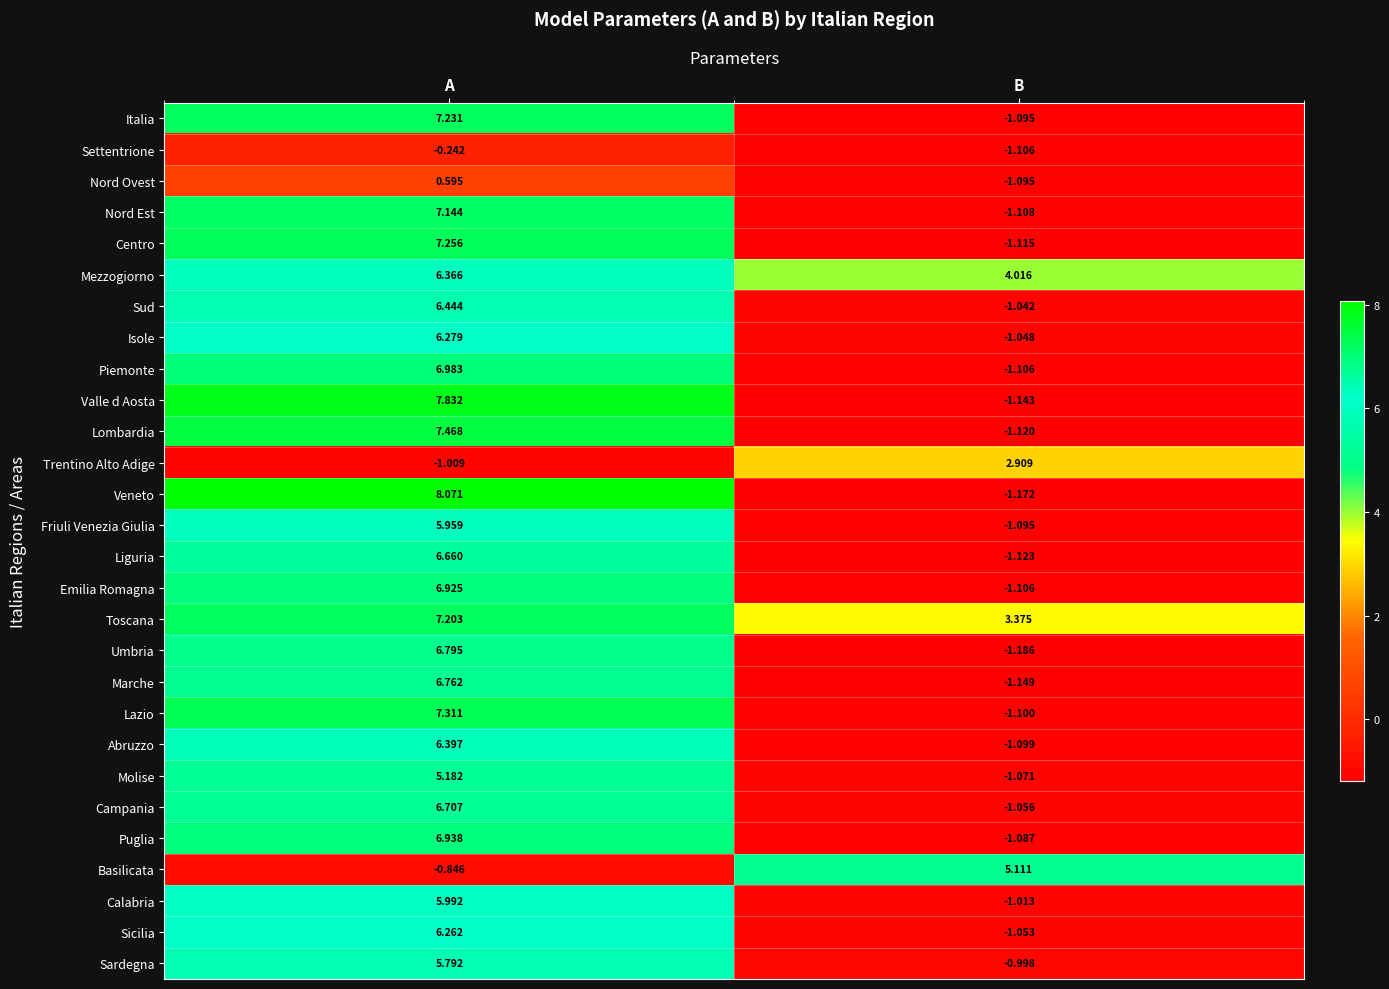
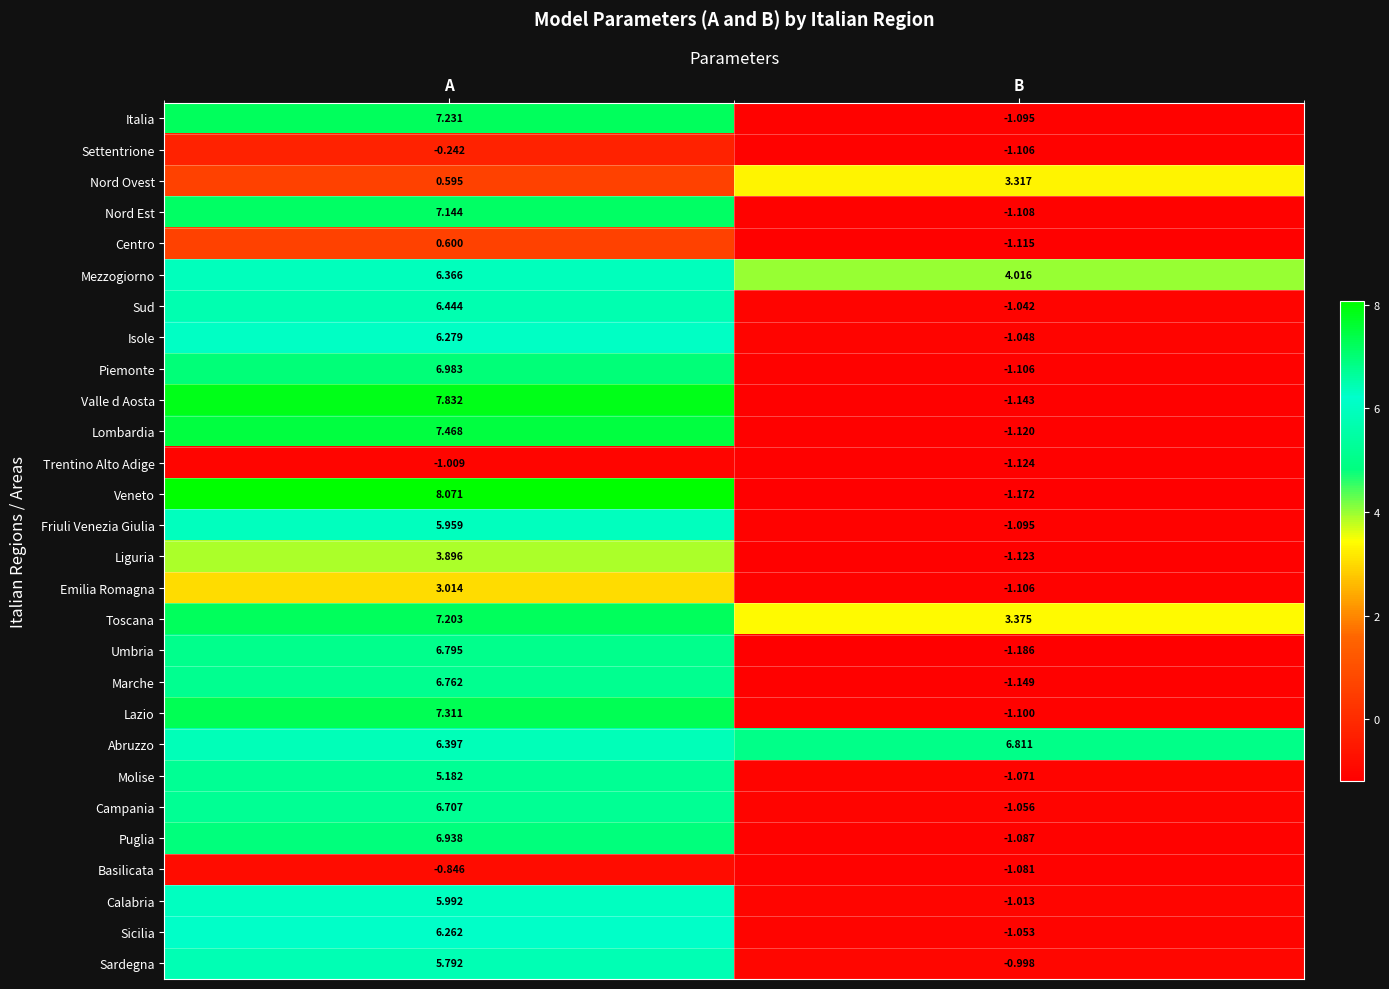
  {
    "Italia": {
      "A": 7.231,
      "B": -1.095
    },
    "Settentrione": {
      "A": -0.242,
      "B": -1.106
    },
    "Nord Ovest": {
      "A": 0.595,
-     "B": -1.095
+     "B": 3.317
    },
    "Nord Est": {
      "A": 7.144,
      "B": -1.108
    },
    "Centro": {
-     "A": 7.256,
+     "A": 0.600,
      "B": -1.115
    },
    "Mezzogiorno": {
      "A": 6.366,
      "B": 4.016
    },
    "Sud": {
      "A": 6.444,
      "B": -1.042
    },
    "Isole": {
      "A": 6.279,
      "B": -1.048
    },
    "Piemonte": {
      "A": 6.983,
      "B": -1.106
    },
    "Valle d Aosta": {
      "A": 7.832,
      "B": -1.143
    },
    "Lombardia": {
      "A": 7.468,
      "B": -1.120
    },
    "Trentino Alto Adige": {
      "A": -1.009,
-     "B": 2.909
+     "B": -1.124
    },
    "Veneto": {
      "A": 8.071,
      "B": -1.172
    },
    "Friuli Venezia Giulia": {
      "A": 5.959,
      "B": -1.095
    },
    "Liguria": {
-     "A": 6.660,
+     "A": 3.896,
      "B": -1.123
    },
    "Emilia Romagna": {
-     "A": 6.925,
+     "A": 3.014,
      "B": -1.106
    },
    "Toscana": {
      "A": 7.203,
      "B": 3.375
    },
    "Umbria": {
      "A": 6.795,
      "B": -1.186
    },
    "Marche": {
      "A": 6.762,
      "B": -1.149
    },
    "Lazio": {
      "A": 7.311,
      "B": -1.100
    },
    "Abruzzo": {
      "A": 6.397,
-     "B": -1.099
+     "B": 6.811
    },
    "Molise": {
      "A": 5.182,
      "B": -1.071
    },
    "Campania": {
      "A": 6.707,
      "B": -1.056
    },
    "Puglia": {
      "A": 6.938,
      "B": -1.087
    },
    "Basilicata": {
      "A": -0.846,
-     "B": 5.111
+     "B": -1.081
    },
    "Calabria": {
      "A": 5.992,
      "B": -1.013
    },
    "Sicilia": {
      "A": 6.262,
      "B": -1.053
    },
    "Sardegna": {
      "A": 5.792,
      "B": -0.998
    }
  }
